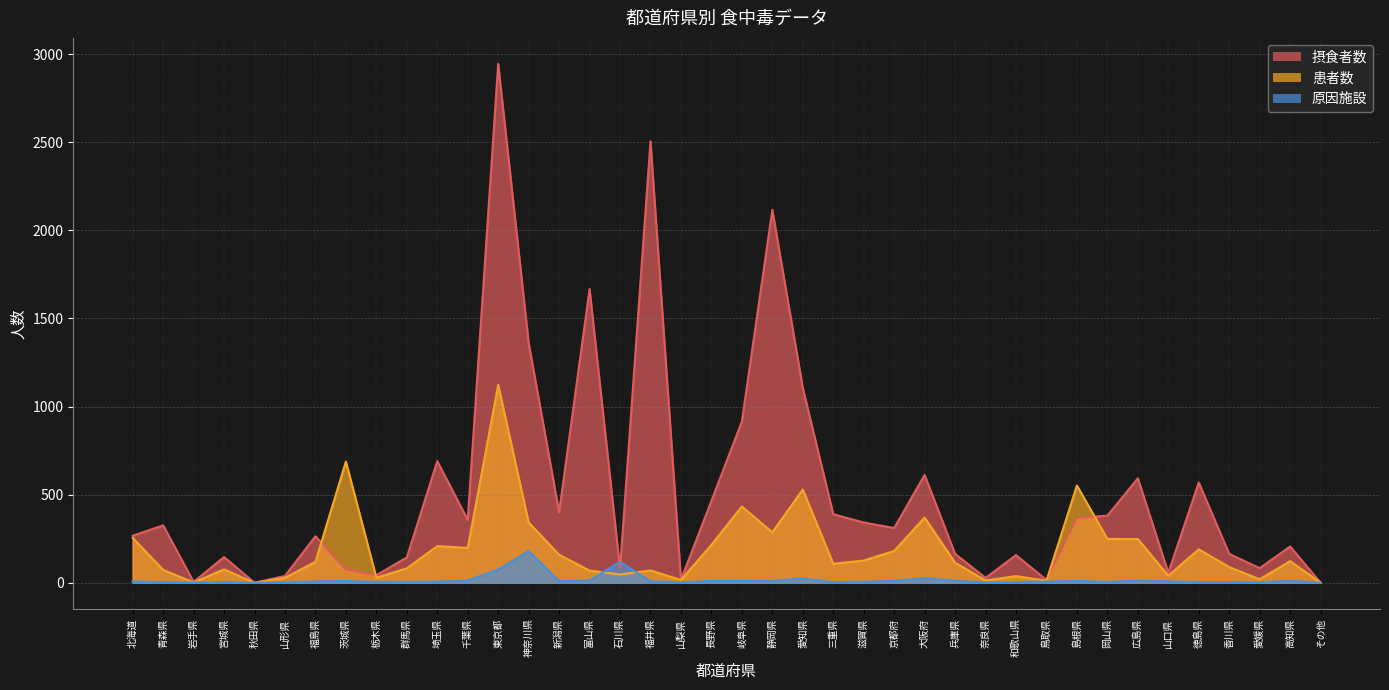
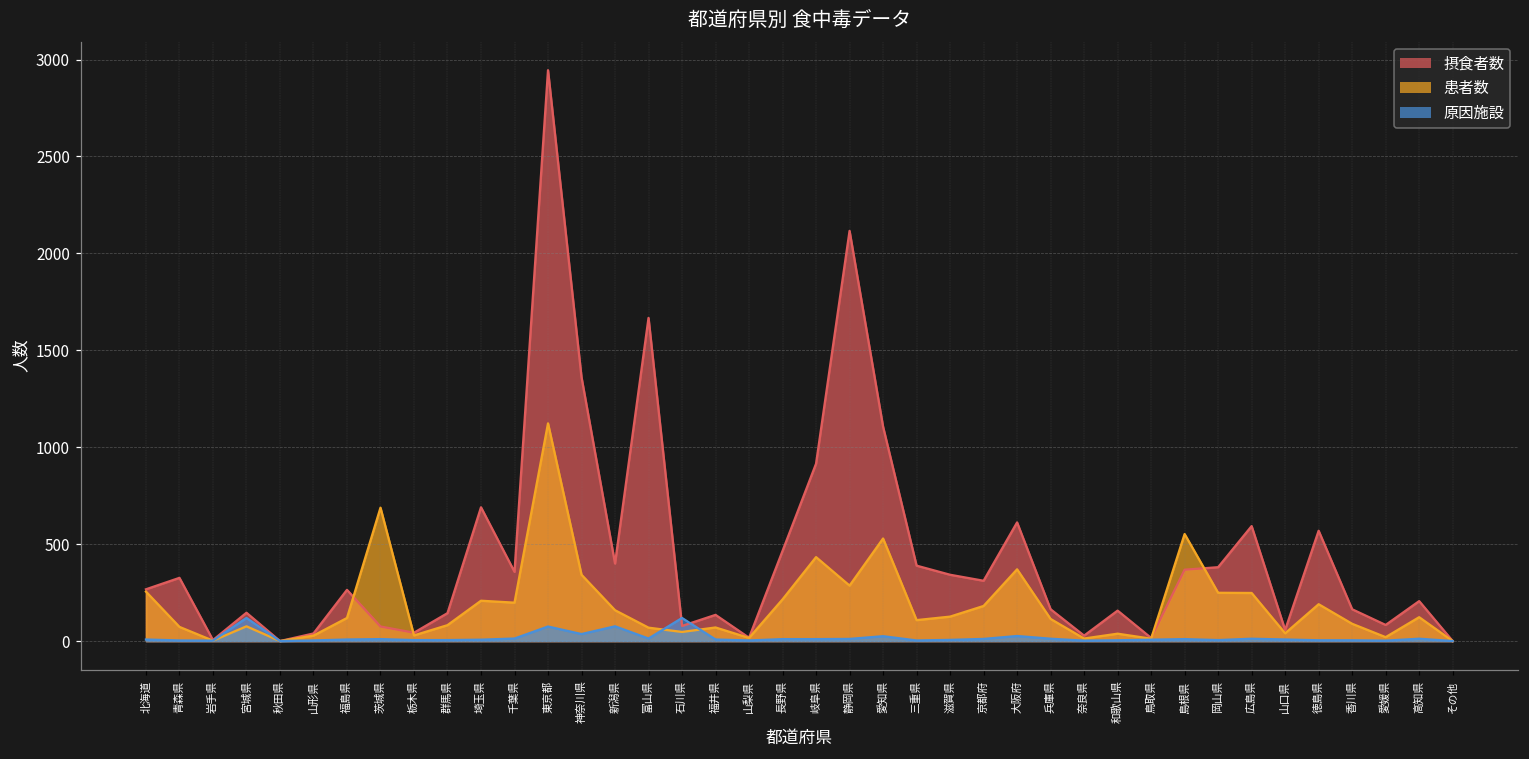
  {
    "摂食者数": {
      "青森県": 330,
      "宮城県": 150,
      "福島県": 260,
      "茨城県": 80,
      "群馬県": 140,
      "埼玉県": 690,
      "千葉県": 360,
      "東京都": 2950,
      "神奈川県": 1360,
      "新潟県": 400,
      "富山県": 1670,
      "石川県": 80,
-     "福井県": 2510,
+     "福井県": 140,
      "長野県": 470,
      "岐阜県": 920,
      "静岡県": 2120,
      "愛知県": 1110,
      "三重県": 390,
      "滋賀県": 340,
      "京都府": 310,
      "大阪府": 610,
      "兵庫県": 160,
      "奈良県": 30,
      "和歌山県": 160,
      "島根県": 370,
      "岡山県": 380,
      "広島県": 590,
      "山口県": 60,
      "徳島県": 570,
      "香川県": 160,
      "愛媛県": 80,
      "高知県": 210
    },
    "患者数": {
      "青森県": 70,
      "宮城県": 80,
      "福島県": 120,
      "茨城県": 690,
      "群馬県": 80,
      "埼玉県": 210,
      "千葉県": 200,
      "東京都": 1120,
      "神奈川県": 340,
      "新潟県": 160,
      "富山県": 70,
      "石川県": 50,
      "福井県": 70,
      "長野県": 220,
      "岐阜県": 430,
      "静岡県": 290,
      "愛知県": 530,
      "三重県": 110,
      "滋賀県": 130,
      "京都府": 180,
      "大阪府": 370,
      "兵庫県": 110,
      "和歌山県": 40,
      "島根県": 550,
      "岡山県": 250,
      "広島県": 250,
      "山口県": 40,
      "徳島県": 190,
      "香川県": 90,
      "愛媛県": 20,
      "高知県": 120
    },
    "原因施設": {
      "北海道": 10,
      "青森県": 0,
-     "宮城県": 0,
+     "宮城県": 120,
      "山形県": 0,
      "福島県": 10,
      "茨城県": 10,
      "栃木県": 10,
      "群馬県": 10,
      "埼玉県": 10,
      "千葉県": 10,
      "東京都": 80,
-     "神奈川県": 180,
-     "新潟県": 10,
+     "神奈川県": 40,
+     "新潟県": 80,
      "富山県": 10,
      "石川県": 120,
      "福井県": 10,
      "長野県": 10,
      "岐阜県": 10,
      "静岡県": 10,
      "愛知県": 30,
      "三重県": 0,
      "滋賀県": 10,
      "京都府": 10,
      "大阪府": 30,
      "兵庫県": 10,
      "和歌山県": 0,
      "島根県": 10,
      "岡山県": 10,
      "広島県": 10,
      "山口県": 10,
      "徳島県": 0,
      "香川県": 0,
      "愛媛県": 0,
      "高知県": 10
    }
  }
